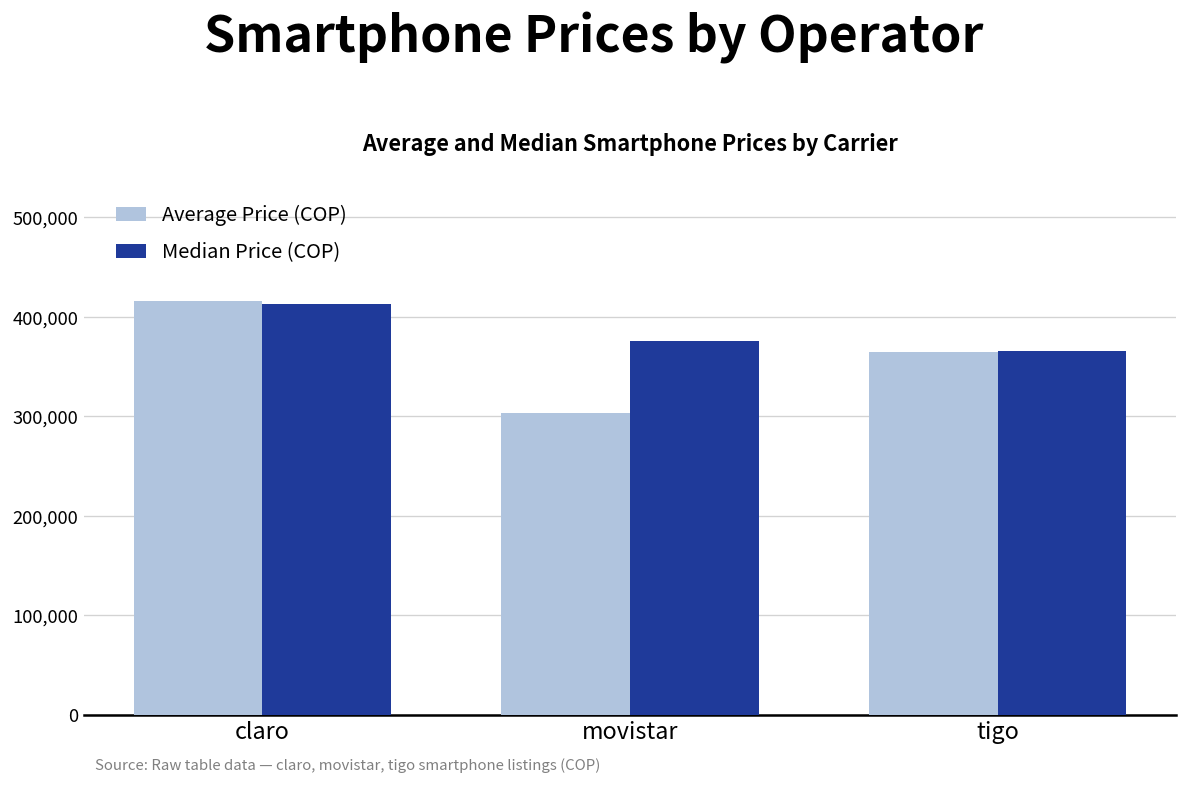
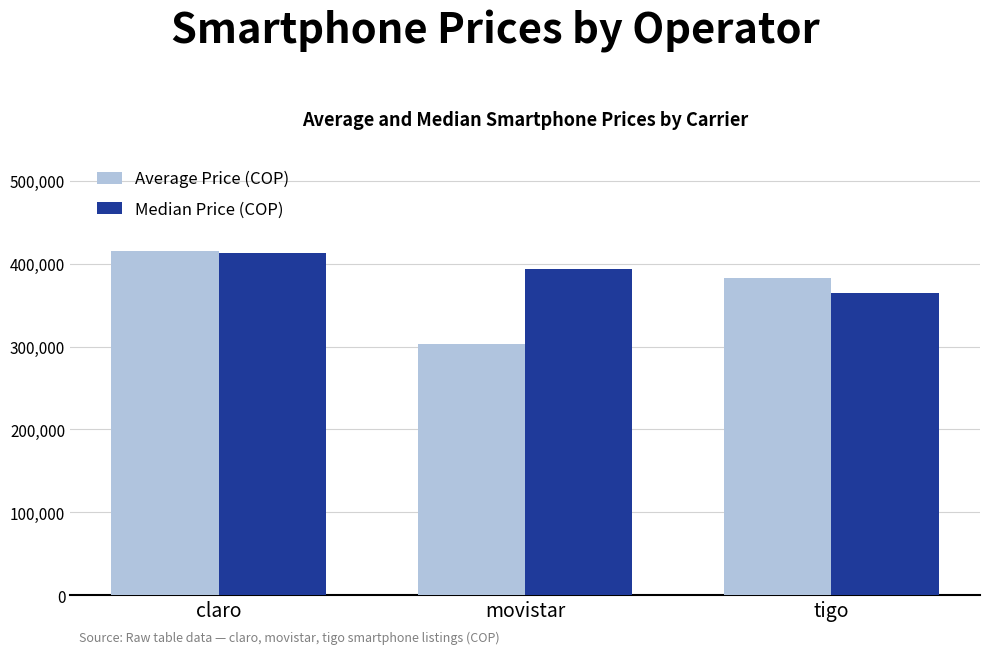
  {
    "Average Price (COP)": {
      "claro": "420,000",
      "movistar": "300,000",
-     "tigo": "360,000"
+     "tigo": "380,000"
    },
    "Median Price (COP)": {
      "claro": "410,000",
-     "movistar": "380,000",
+     "movistar": "390,000",
      "tigo": "370,000"
    }
  }
